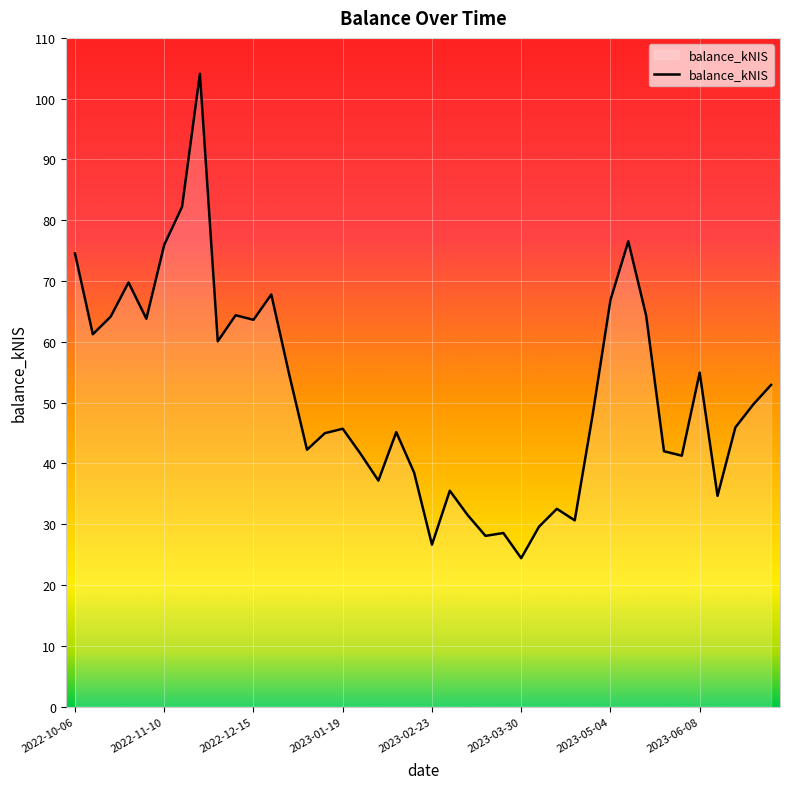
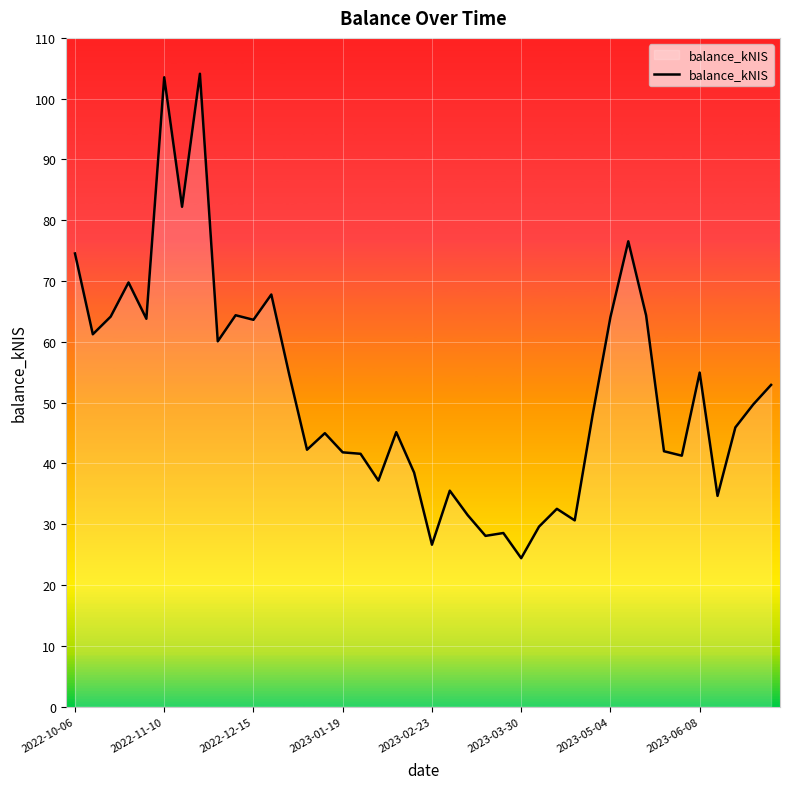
  {
    "2022-10-06": 75,
-   "2022-11-10": 76,
+   "2022-11-10": 104,
    "2022-12-15": 64,
-   "2023-01-19": 46,
+   "2023-01-19": 42,
    "2023-02-23": 27,
    "2023-03-30": 24,
-   "2023-05-04": 67,
+   "2023-05-04": 64,
    "2023-06-08": 55
  }
